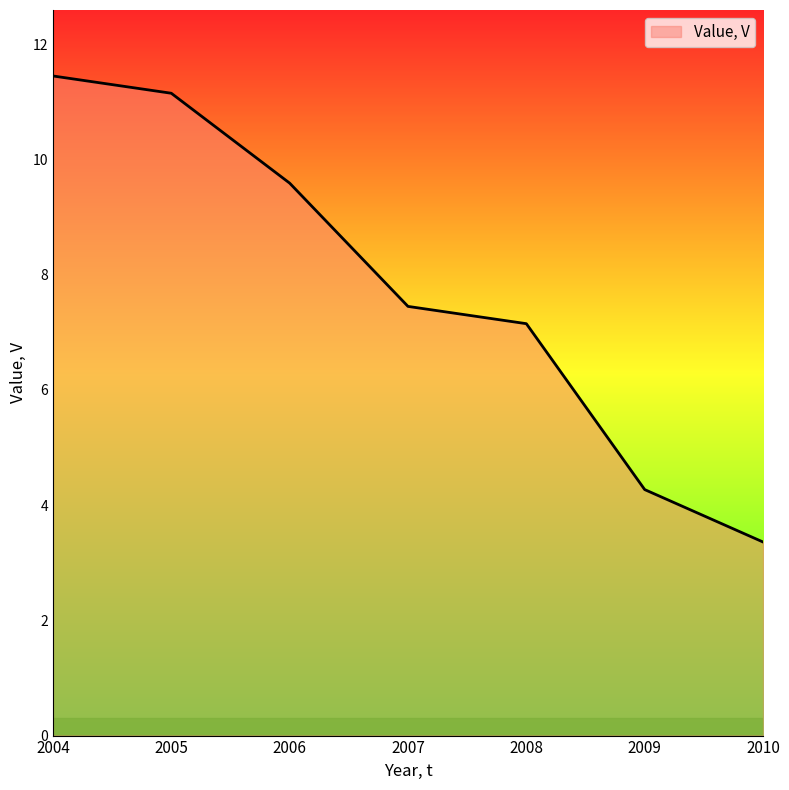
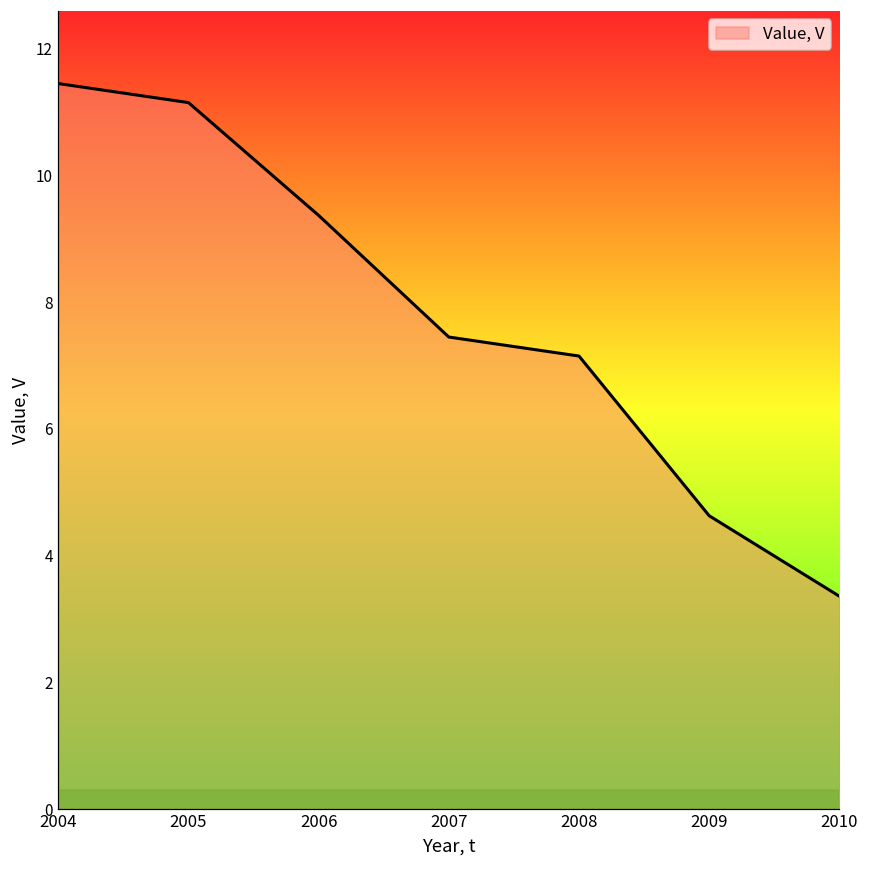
  {
    "2004": 11.5,
    "2005": 11.2,
-   "2006": 9.6,
+   "2006": 9.4,
    "2007": 7.5,
    "2008": 7.2,
-   "2009": 4.3,
+   "2009": 4.6,
    "2010": 3.4
  }
